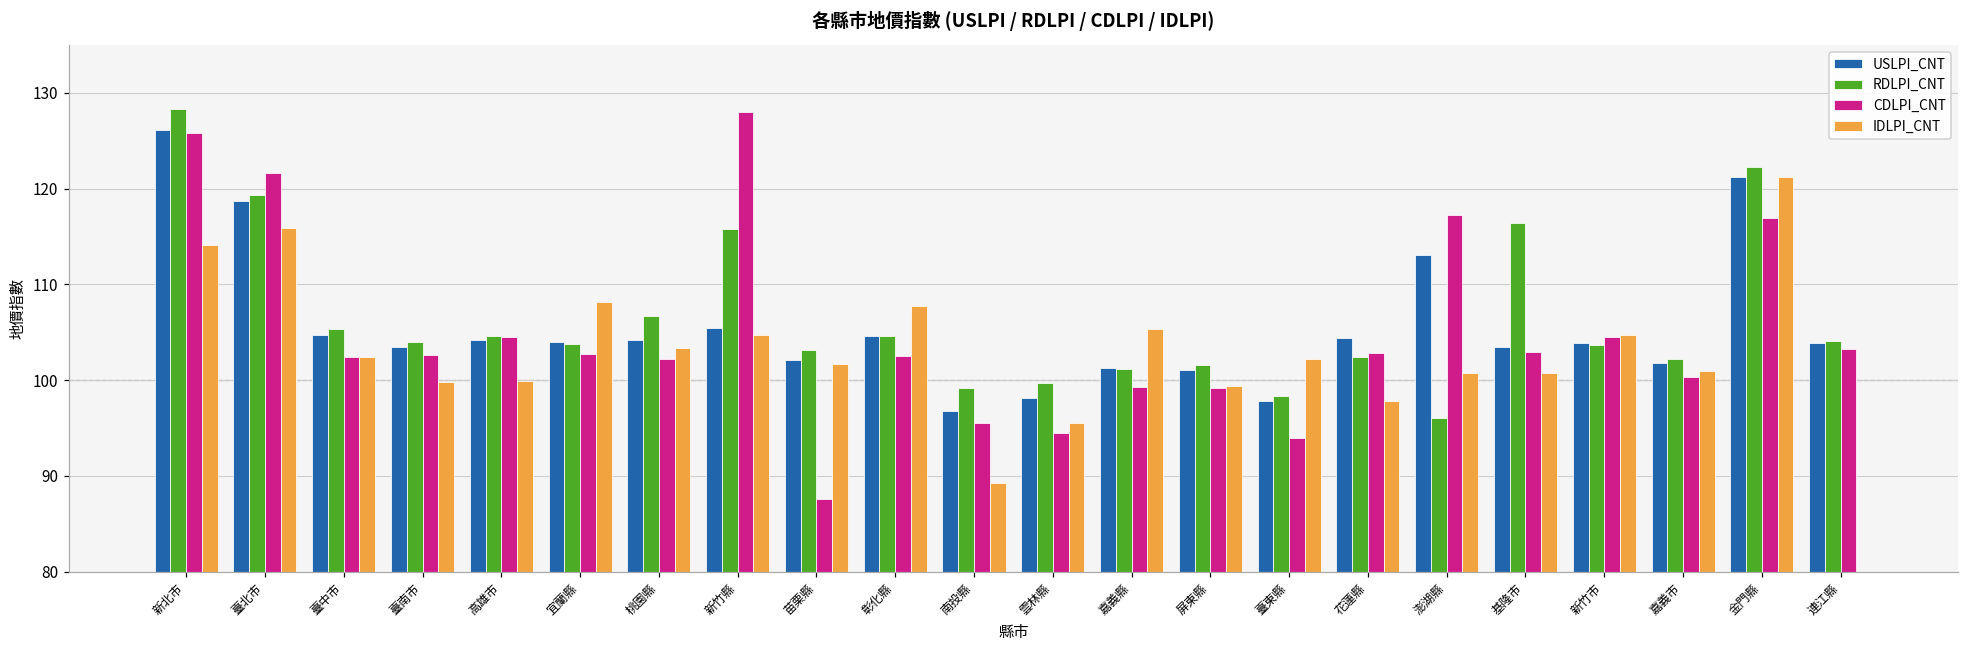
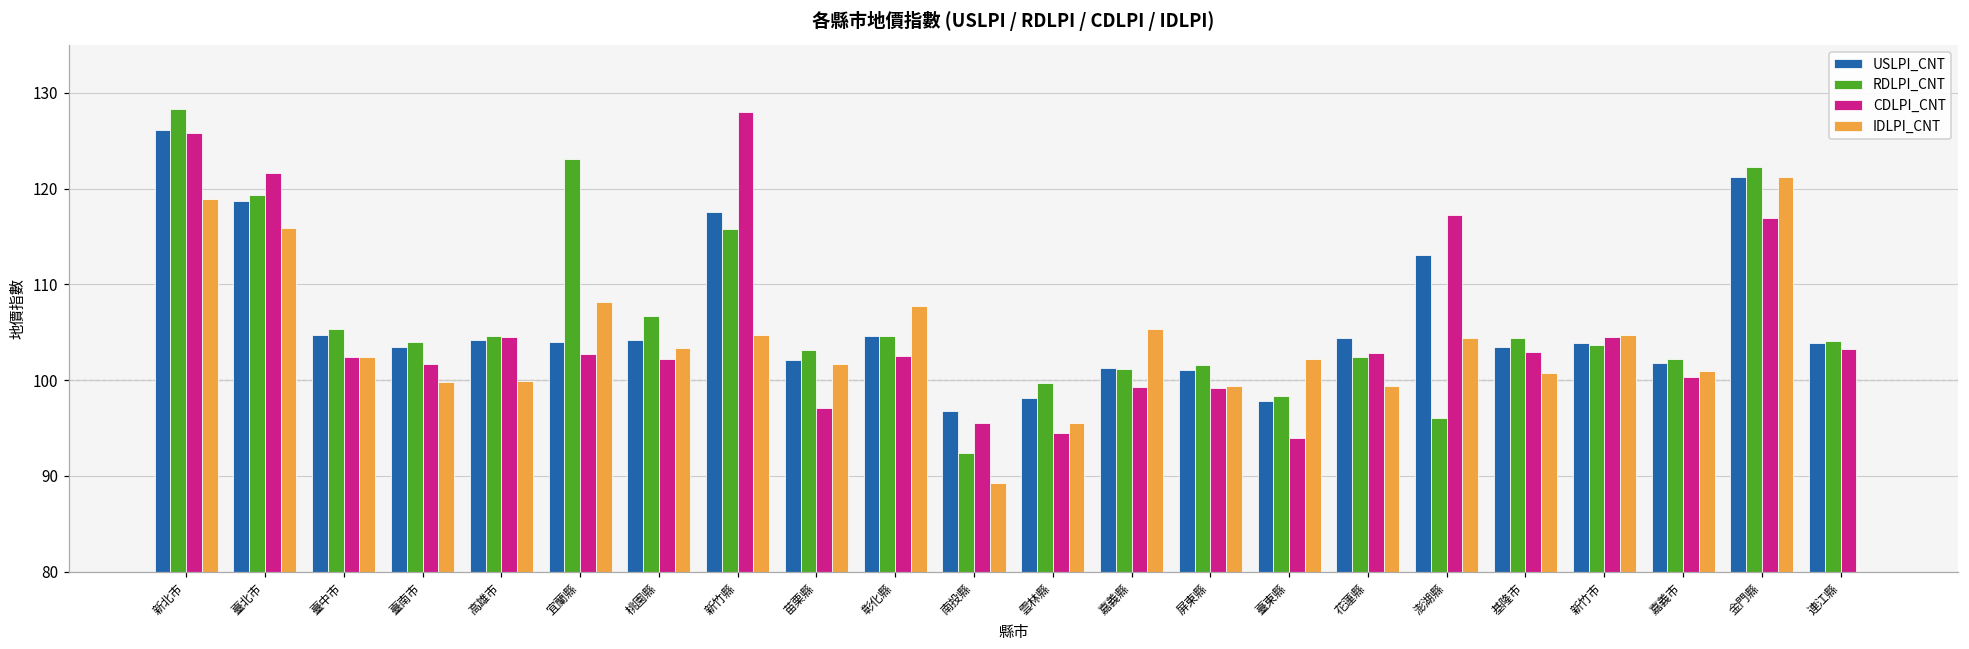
  {
    "USLPI_CNT": {
      "新北市": 126,
      "臺北市": 119,
      "臺中市": 105,
      "臺南市": 103,
      "高雄市": 104,
      "宜蘭縣": 104,
      "桃園縣": 104,
-     "新竹縣": 105,
+     "新竹縣": 118,
      "苗栗縣": 102,
      "彰化縣": 105,
      "南投縣": 97,
      "雲林縣": 98,
      "嘉義縣": 101,
      "屏東縣": 101,
      "臺東縣": 98,
      "花蓮縣": 104,
      "澎湖縣": 113,
      "基隆市": 103,
      "新竹市": 104,
      "嘉義市": 102,
      "金門縣": 121,
      "連江縣": 104
    },
    "RDLPI_CNT": {
      "新北市": 128,
      "臺北市": 119,
      "臺中市": 105,
      "臺南市": 104,
      "高雄市": 105,
-     "宜蘭縣": 104,
+     "宜蘭縣": 123,
      "桃園縣": 107,
      "新竹縣": 116,
      "苗栗縣": 103,
      "彰化縣": 105,
-     "南投縣": 99,
+     "南投縣": 92,
      "雲林縣": 100,
      "嘉義縣": 101,
      "屏東縣": 102,
      "臺東縣": 98,
      "花蓮縣": 102,
      "澎湖縣": 96,
-     "基隆市": 116,
+     "基隆市": 104,
      "新竹市": 104,
      "嘉義市": 102,
      "金門縣": 122,
      "連江縣": 104
    },
    "CDLPI_CNT": {
      "新北市": 126,
      "臺北市": 122,
      "臺中市": 102,
-     "臺南市": 103,
+     "臺南市": 102,
      "高雄市": 105,
      "宜蘭縣": 103,
      "桃園縣": 102,
      "新竹縣": 128,
-     "苗栗縣": 88,
+     "苗栗縣": 97,
      "彰化縣": 103,
      "南投縣": 95,
      "雲林縣": 94,
      "嘉義縣": 99,
      "屏東縣": 99,
      "臺東縣": 94,
      "花蓮縣": 103,
      "澎湖縣": 117,
      "基隆市": 103,
      "新竹市": 105,
      "嘉義市": 100,
      "金門縣": 117,
      "連江縣": 103
    },
    "IDLPI_CNT": {
-     "新北市": 114,
+     "新北市": 119,
      "臺北市": 116,
      "臺中市": 102,
      "臺南市": 100,
      "高雄市": 100,
      "宜蘭縣": 108,
      "桃園縣": 103,
      "新竹縣": 105,
      "苗栗縣": 102,
      "彰化縣": 108,
      "南投縣": 89,
      "雲林縣": 96,
      "嘉義縣": 105,
      "屏東縣": 99,
      "臺東縣": 102,
-     "花蓮縣": 98,
-     "澎湖縣": 101,
+     "花蓮縣": 99,
+     "澎湖縣": 104,
      "基隆市": 101,
      "新竹市": 105,
      "嘉義市": 101,
      "金門縣": 121
    }
  }
